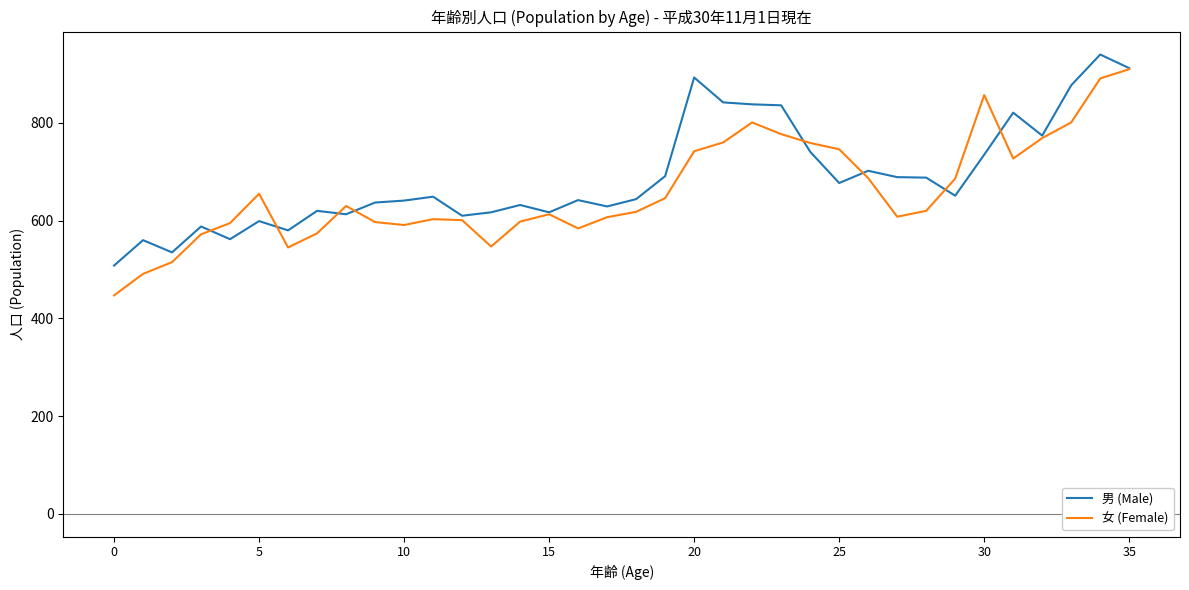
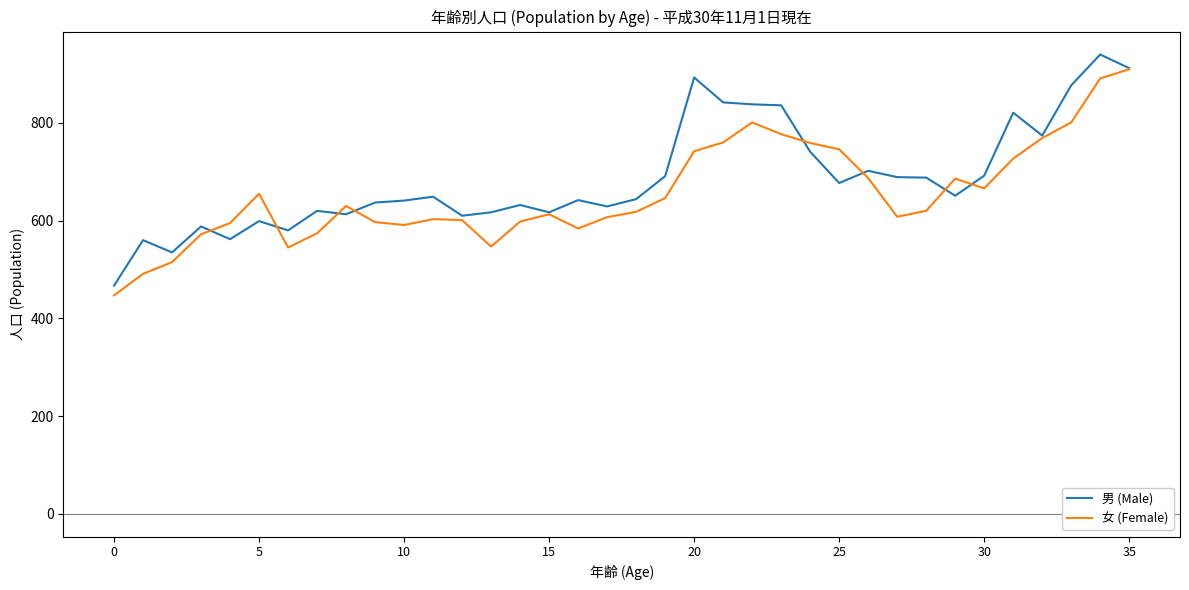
  {
    "男 (Male)": {
-     "0": 510,
+     "0": 470,
      "5": 600,
      "10": 640,
      "20": 890,
      "25": 680,
-     "30": 740
+     "30": 690
    },
    "女 (Female)": {
      "0": 450,
      "5": 660,
      "10": 590,
      "20": 740,
      "25": 750,
-     "30": 860
+     "30": 670
    }
  }
